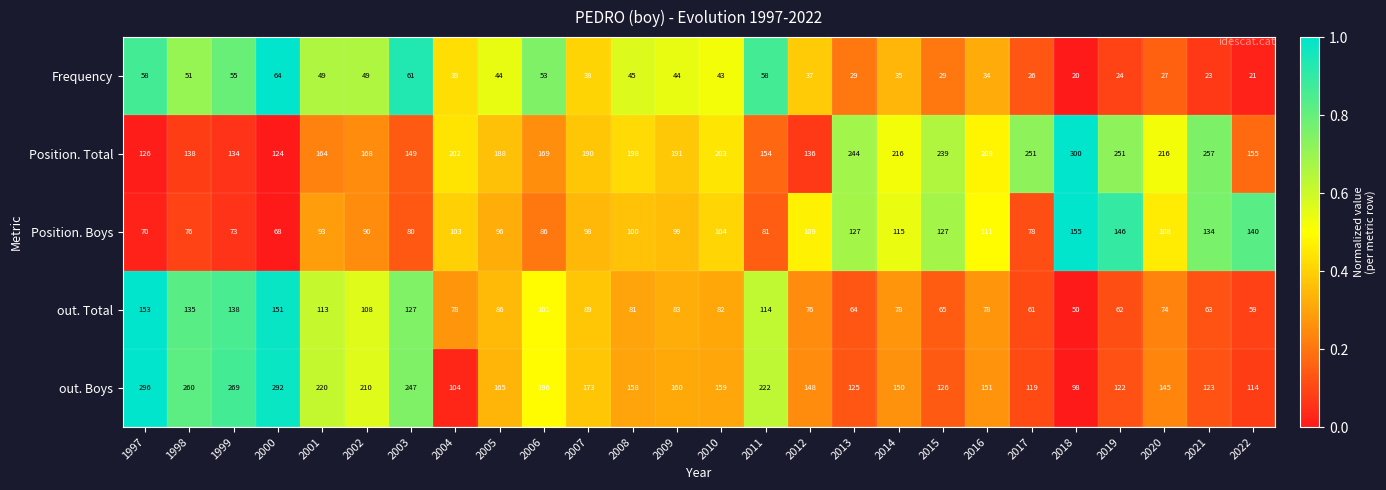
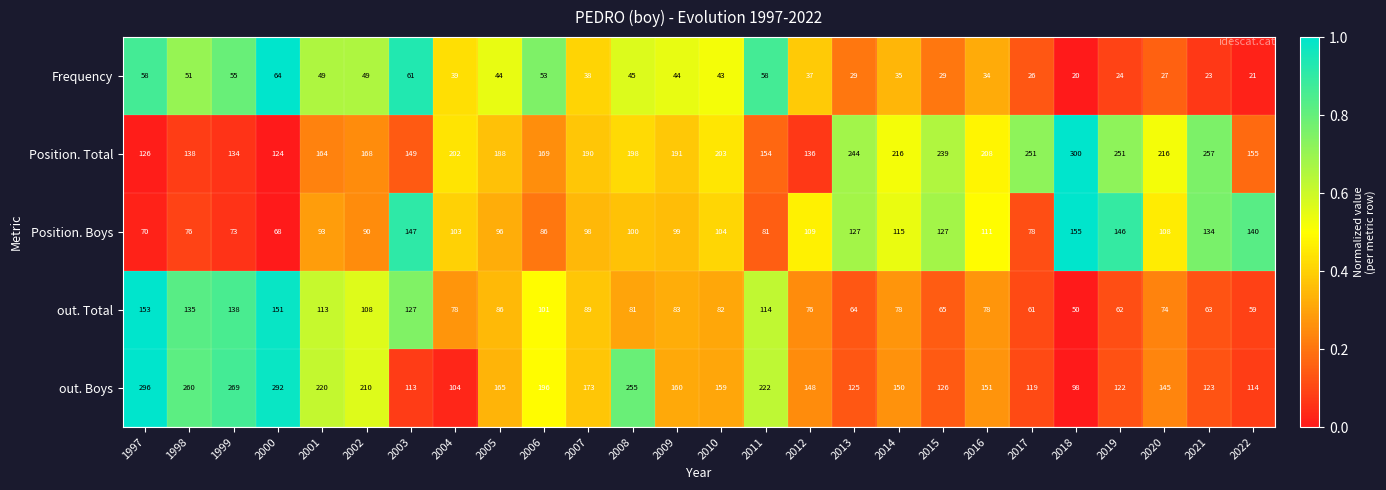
  {
    "Frequency": {
      "1997": 58,
      "1998": 51,
      "1999": 55,
      "2000": 64,
      "2001": 49,
      "2002": 49,
      "2003": 61,
      "2004": 39,
      "2005": 44,
      "2006": 53,
      "2007": 38,
      "2008": 45,
      "2009": 44,
      "2010": 43,
      "2011": 58,
      "2012": 37,
      "2013": 29,
      "2014": 35,
      "2015": 29,
      "2016": 34,
      "2017": 26,
      "2018": 20,
      "2019": 24,
      "2020": 27,
      "2021": 23
    },
    "Position. Total": {
      "1997": 126,
      "1998": 138,
      "1999": 134,
      "2000": 124,
      "2001": 164,
      "2002": 168,
      "2003": 149,
      "2004": 202,
      "2005": 188,
      "2006": 169,
      "2007": 190,
      "2008": 198,
      "2009": 191,
      "2010": 203,
      "2011": 154,
      "2012": 136,
      "2013": 244,
      "2014": 216,
      "2015": 239,
      "2016": 208,
      "2017": 251,
      "2018": 300,
      "2019": 251,
      "2020": 216,
      "2021": 257,
      "2022": 155
    },
    "Position. Boys": {
      "1997": 70,
      "1998": 76,
      "1999": 73,
      "2000": 68,
      "2001": 93,
      "2002": 90,
-     "2003": 80,
+     "2003": 147,
      "2004": 103,
      "2005": 96,
      "2006": 86,
      "2007": 98,
      "2008": 100,
      "2009": 99,
      "2010": 104,
      "2011": 81,
      "2012": 109,
      "2013": 127,
      "2014": 115,
      "2015": 127,
      "2016": 111,
      "2017": 78,
      "2018": 155,
      "2019": 146,
      "2020": 108,
      "2021": 134,
      "2022": 140
    },
    "out. Total": {
      "1997": 153,
      "1998": 135,
      "1999": 138,
      "2000": 151,
      "2001": 113,
      "2002": 108,
      "2003": 127,
      "2004": 78,
      "2005": 86,
      "2006": 101,
      "2007": 89,
      "2008": 81,
      "2009": 83,
      "2010": 82,
      "2011": 114,
      "2012": 76,
      "2013": 64,
      "2014": 78,
      "2015": 65,
      "2016": 78,
      "2017": 61,
      "2018": 50,
      "2019": 62,
      "2020": 74,
      "2021": 63,
      "2022": 59
    },
    "out. Boys": {
      "1997": 296,
      "1998": 260,
      "1999": 269,
      "2000": 292,
      "2001": 220,
      "2002": 210,
-     "2003": 247,
+     "2003": 113,
      "2004": 104,
      "2005": 165,
      "2006": 196,
      "2007": 173,
-     "2008": 158,
+     "2008": 255,
      "2009": 160,
      "2010": 159,
      "2011": 222,
      "2012": 148,
      "2013": 125,
      "2014": 150,
      "2015": 126,
      "2016": 151,
      "2017": 119,
      "2018": 98,
      "2019": 122,
      "2020": 145,
      "2021": 123,
      "2022": 114
    }
  }
